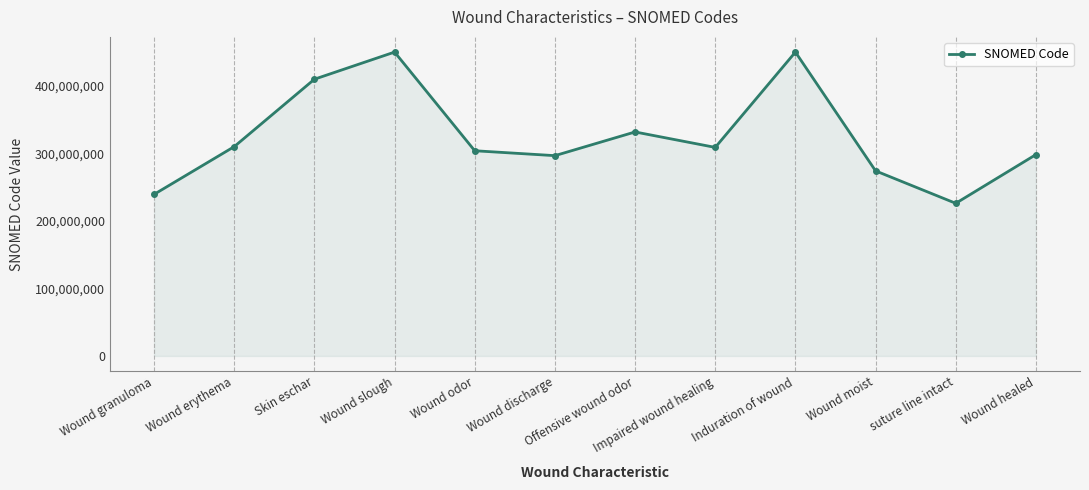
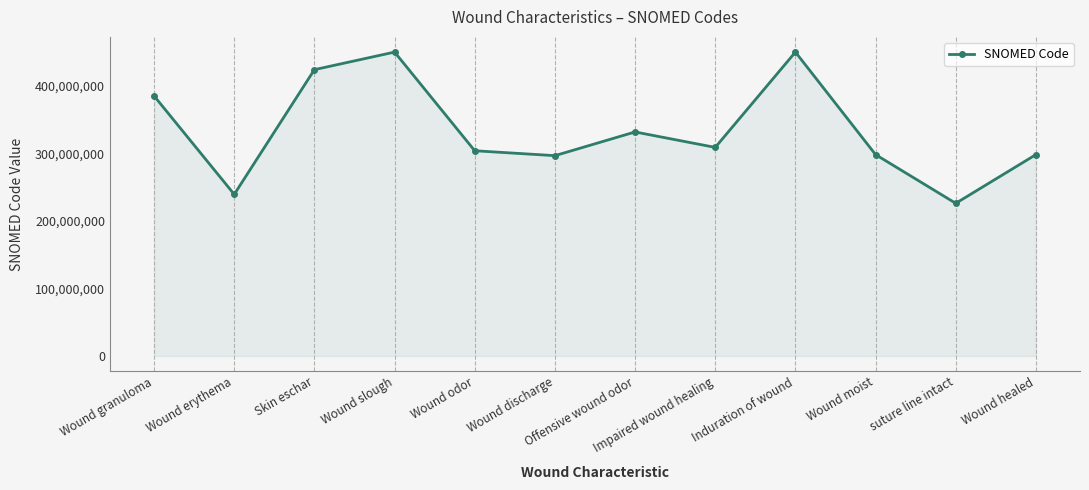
  {
-   "Wound granuloma": "240,000,000",
-   "Wound erythema": "310,000,000",
-   "Skin eschar": "410,000,000",
+   "Wound granuloma": "380,000,000",
+   "Wound erythema": "240,000,000",
+   "Skin eschar": "420,000,000",
    "Wound slough": "450,000,000",
    "Wound odor": "300,000,000",
    "Wound discharge": "300,000,000",
    "Offensive wound odor": "330,000,000",
    "Impaired wound healing": "310,000,000",
    "Induration of wound": "450,000,000",
-   "Wound moist": "270,000,000",
+   "Wound moist": "300,000,000",
    "suture line intact": "230,000,000",
    "Wound healed": "300,000,000"
  }
